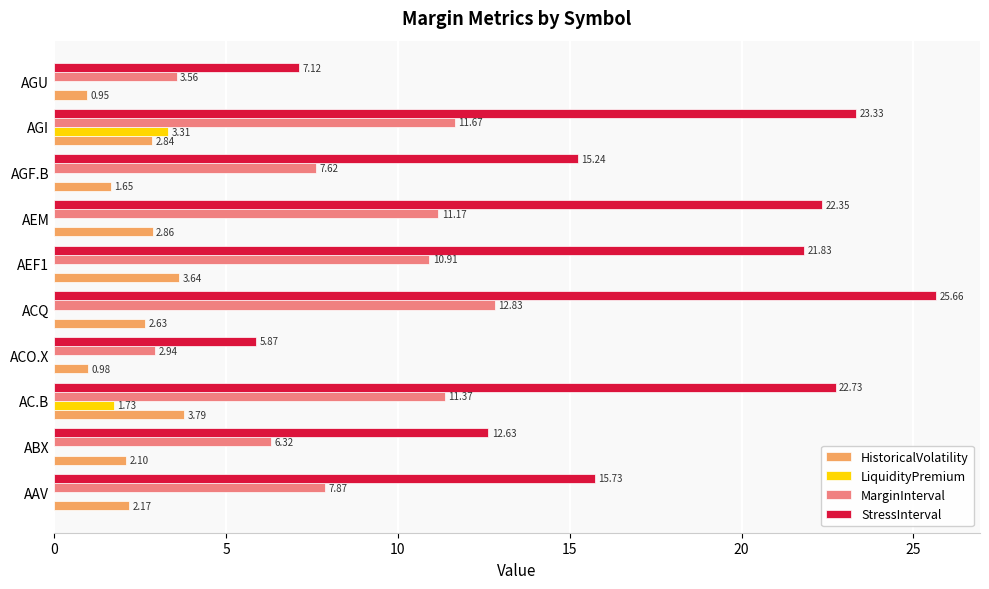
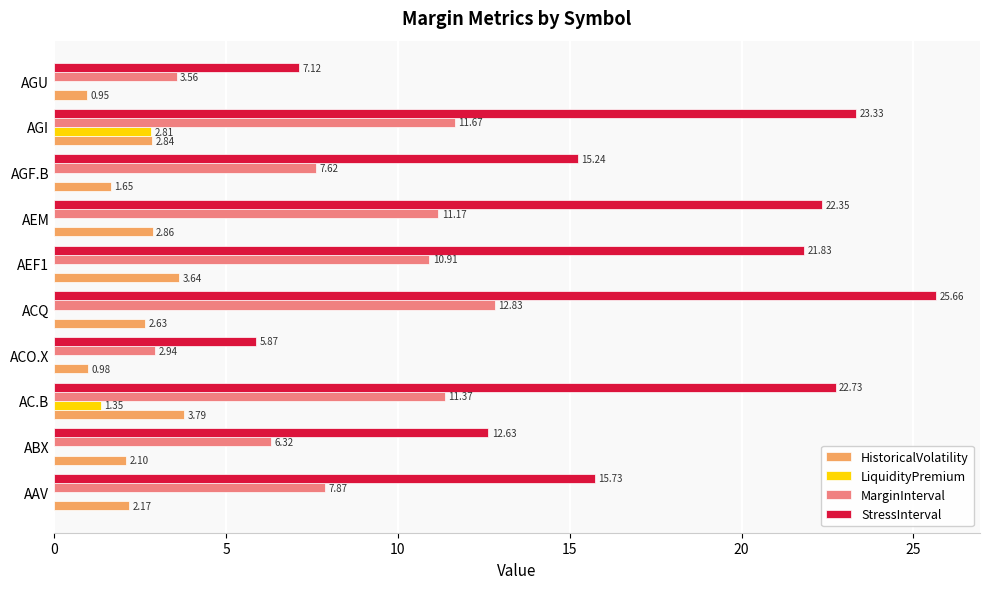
  {
    "LiquidityPremium": {
-     "AGI": 3.31,
-     "AC.B": 1.73
+     "AGI": 2.81,
+     "AC.B": 1.35
    },
    "StressInterval": {
      "AGU": 7.12,
      "AGI": 23.33,
      "AGF.B": 15.24,
      "AEM": 22.35,
      "AEF1": 21.83,
      "ACQ": 25.66,
      "ACO.X": 5.87,
      "AC.B": 22.73,
      "ABX": 12.63,
      "AAV": 15.73
    }
  }
